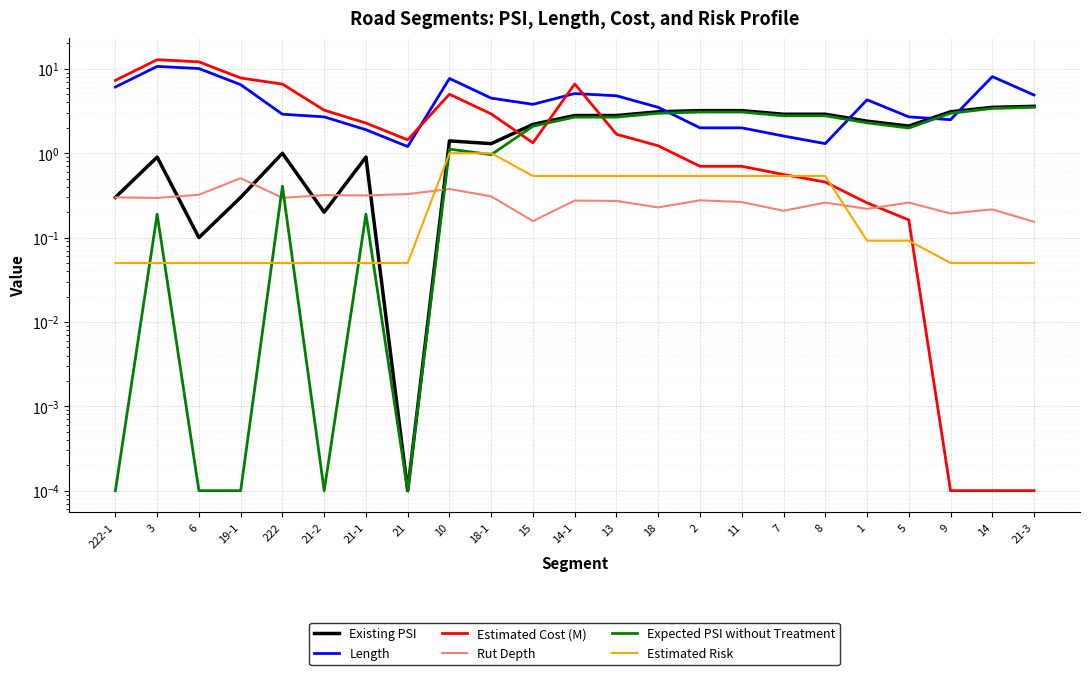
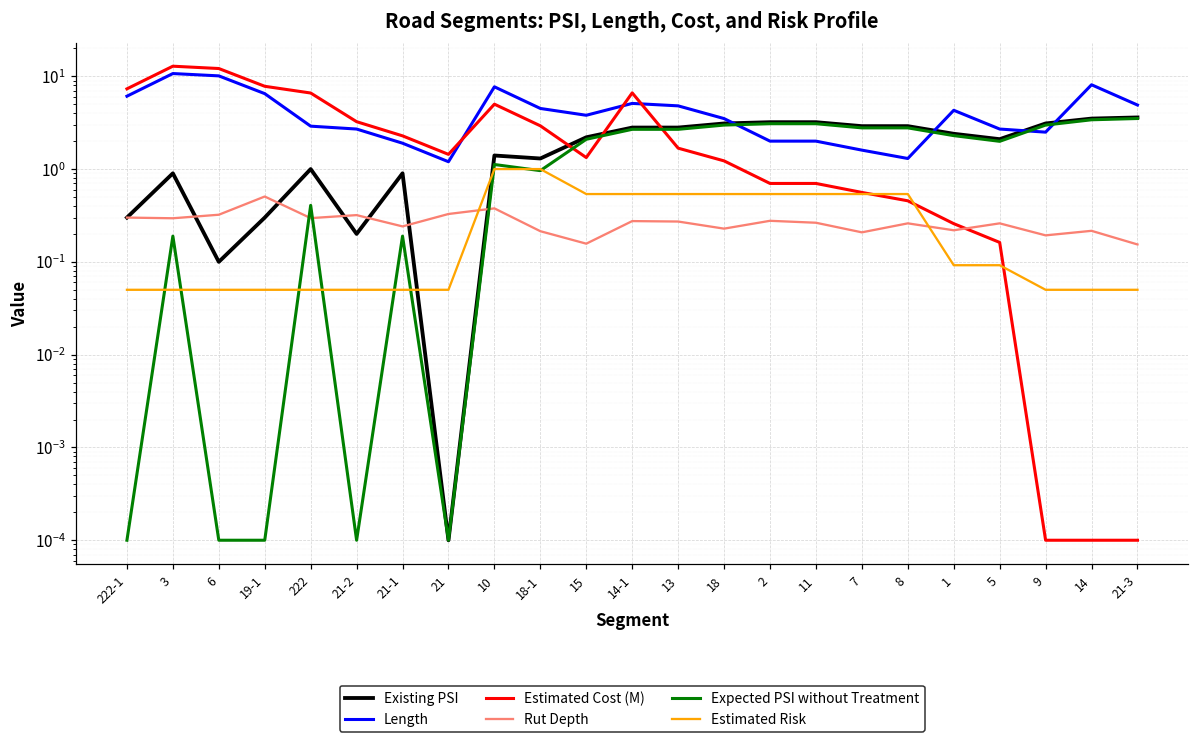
  {
    "Existing PSI": {
      "3": 0.9,
      "6": 0.10,
      "19-1": 0.30,
      "222": 1.0,
      "21-2": 0.20,
      "21-1": 0.9,
      "10": 1.4,
      "18-1": 1.3
    },
    "Length": {
      "222-1": 6,
      "3": 11,
      "6": 10,
      "19-1": 7,
      "222": 2.9,
      "21-2": 2.7,
      "21-1": 1.9,
      "21": 1.2,
      "10": 8,
      "18-1": 5,
      "15": 4,
      "14-1": 5,
      "13": 5,
      "18": 3.5,
      "2": 2.0,
      "11": 2.0,
      "7": 1.6,
      "8": 1.3,
      "1": 4,
      "5": 2.7,
      "9": 2.5,
      "14": 8,
      "21-3": 5
    },
    "Estimated Cost (M)": {
      "222-1": 7,
      "3": 13,
      "6": 12,
      "19-1": 8,
      "222": 7,
      "21-2": 3.2,
      "21-1": 2.3,
      "21": 1.4,
      "10": 5,
      "18-1": 2.9,
      "15": 1.3,
      "14-1": 7,
      "13": 1.7,
      "18": 1.2,
      "2": 0.7,
      "11": 0.7,
      "8": 0.5,
      "1": 0.26,
      "5": 0.16,
      "9": 0.00010,
      "14": 0.00010,
      "21-3": 0.00010
    },
    "Rut Depth": {
      "3": 0.30,
      "6": 0.32,
      "19-1": 0.5,
      "222": 0.30,
      "21-2": 0.32,
-     "21-1": 0.32,
+     "21-1": 0.24,
      "21": 0.33,
      "10": 0.4,
-     "18-1": 0.31,
+     "18-1": 0.21,
      "15": 0.16,
      "14-1": 0.28,
      "13": 0.27,
      "18": 0.23,
      "2": 0.28,
      "11": 0.26,
      "7": 0.21,
      "8": 0.26,
      "1": 0.22,
      "5": 0.26,
      "9": 0.19,
      "14": 0.22,
      "21-3": 0.15
    },
    "Expected PSI without Treatment": {
      "222-1": 0.00010,
      "3": 0.19,
      "6": 0.00010,
      "19-1": 0.00010,
      "222": 0.4,
      "21-2": 0.00010,
      "21-1": 0.19,
      "10": 1.1
    },
    "Estimated Risk": {
      "222-1": 0.05,
      "3": 0.05,
      "6": 0.05,
      "19-1": 0.05,
      "222": 0.05,
      "21-2": 0.05,
      "21-1": 0.05,
      "21": 0.05,
      "10": 1.0,
      "15": 0.5,
      "14-1": 0.5,
      "13": 0.5,
      "18": 0.5,
      "2": 0.5,
      "11": 0.5,
      "8": 0.5,
      "1": 0.09,
      "5": 0.09,
      "9": 0.05,
      "14": 0.05,
      "21-3": 0.05
    }
  }
